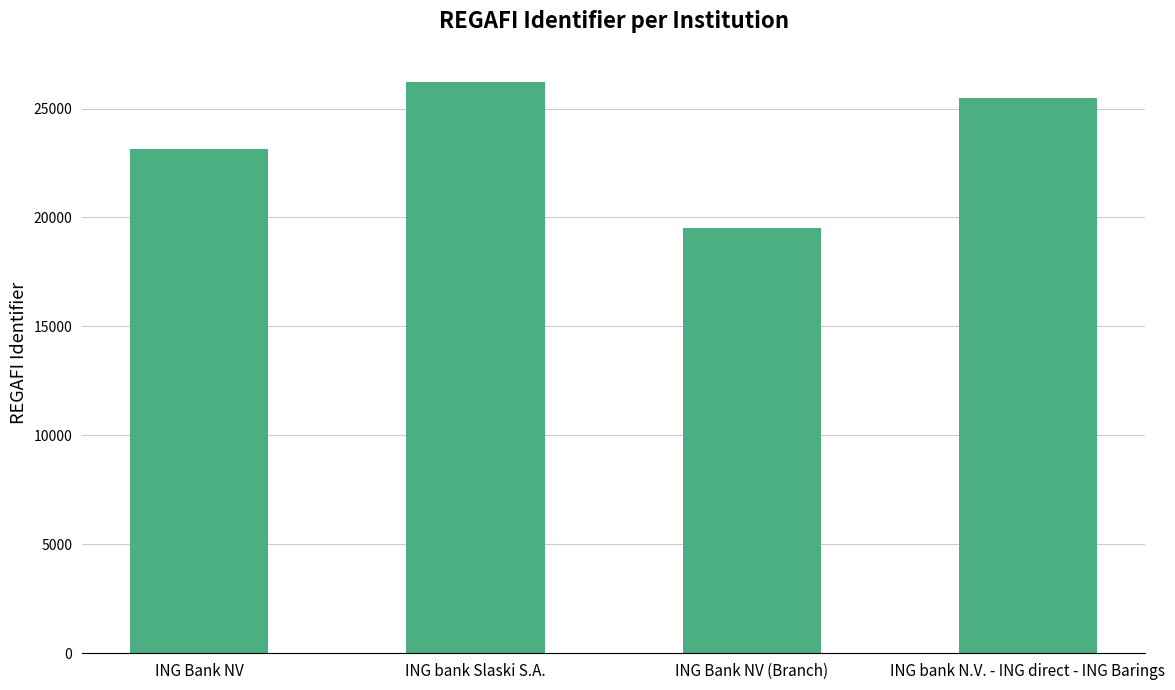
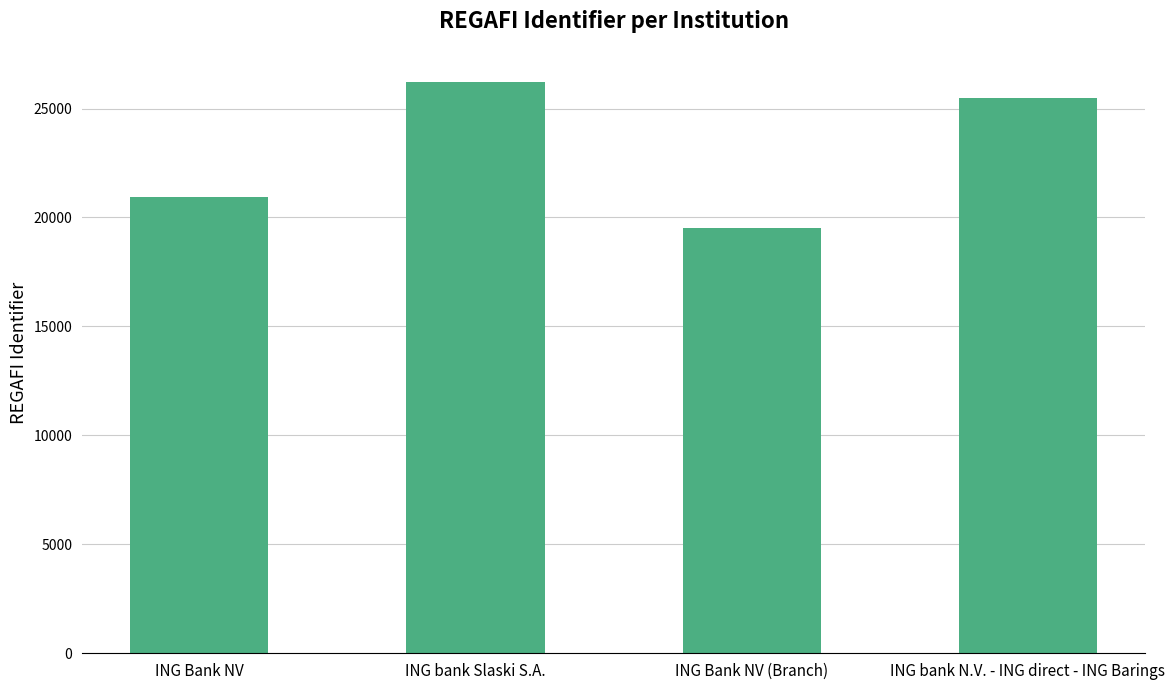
  {
-   "ING Bank NV": 23100,
+   "ING Bank NV": 20900,
    "ING bank Slaski S.A.": 26200,
    "ING Bank NV (Branch)": 19500,
    "ING bank N.V. - ING direct - ING Barings": 25500
  }
